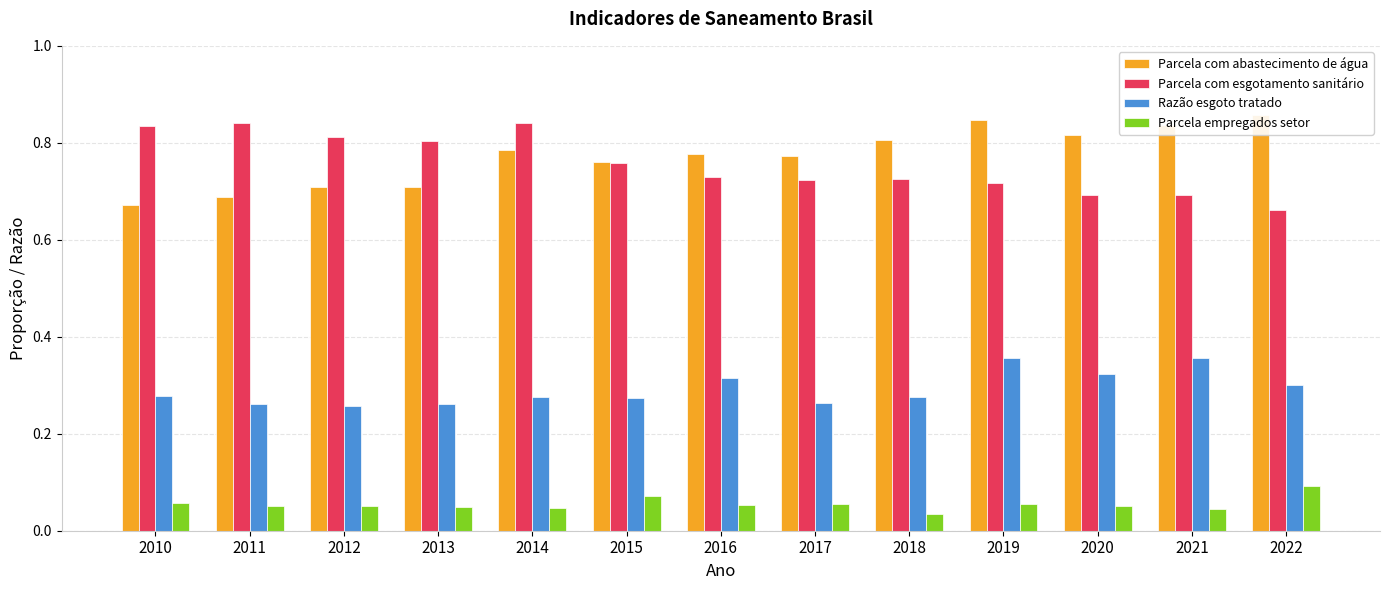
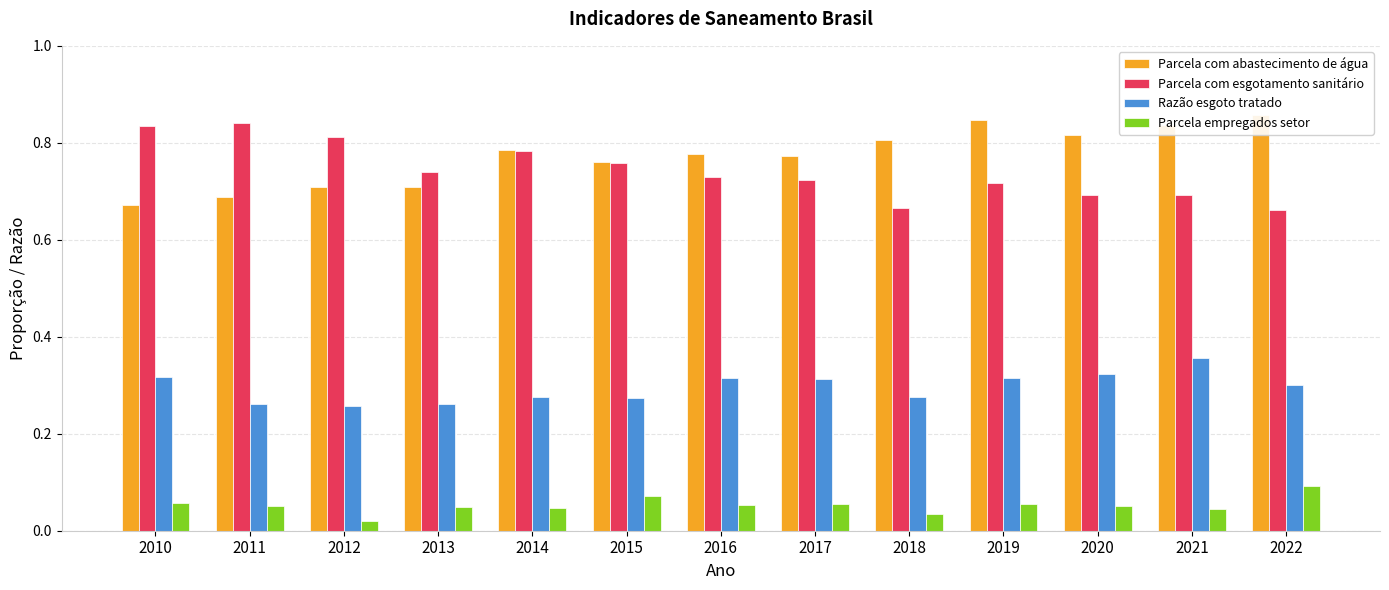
  {
    "Parcela com abastecimento de água": {
      "2010": 0.67,
      "2011": 0.69,
      "2012": 0.71,
      "2013": 0.71,
      "2014": 0.79,
      "2015": 0.76,
      "2016": 0.78,
      "2017": 0.77,
      "2018": 0.81,
      "2019": 0.85,
      "2020": 0.82
    },
    "Parcela com esgotamento sanitário": {
      "2010": 0.83,
      "2011": 0.84,
      "2012": 0.81,
-     "2013": 0.80,
-     "2014": 0.84,
+     "2013": 0.74,
+     "2014": 0.78,
      "2015": 0.76,
      "2016": 0.73,
      "2017": 0.72,
-     "2018": 0.73,
+     "2018": 0.67,
      "2019": 0.72,
      "2020": 0.69,
      "2021": 0.69,
      "2022": 0.66
    },
    "Razão esgoto tratado": {
-     "2010": 0.28,
+     "2010": 0.32,
      "2011": 0.26,
      "2012": 0.26,
      "2013": 0.26,
      "2014": 0.28,
      "2015": 0.27,
      "2016": 0.32,
-     "2017": 0.26,
+     "2017": 0.31,
      "2018": 0.28,
-     "2019": 0.36,
+     "2019": 0.32,
      "2020": 0.32,
      "2021": 0.36,
      "2022": 0.30
    },
    "Parcela empregados setor": {
      "2010": 0.06,
      "2011": 0.05,
-     "2012": 0.05,
+     "2012": 0.02,
      "2013": 0.05,
      "2014": 0.05,
      "2015": 0.07,
      "2016": 0.05,
      "2017": 0.06,
      "2018": 0.04,
      "2019": 0.06,
      "2020": 0.05,
      "2021": 0.05,
      "2022": 0.09
    }
  }
